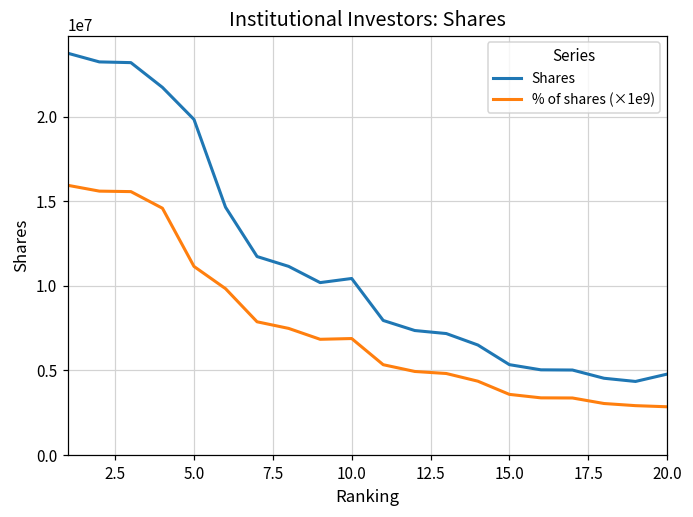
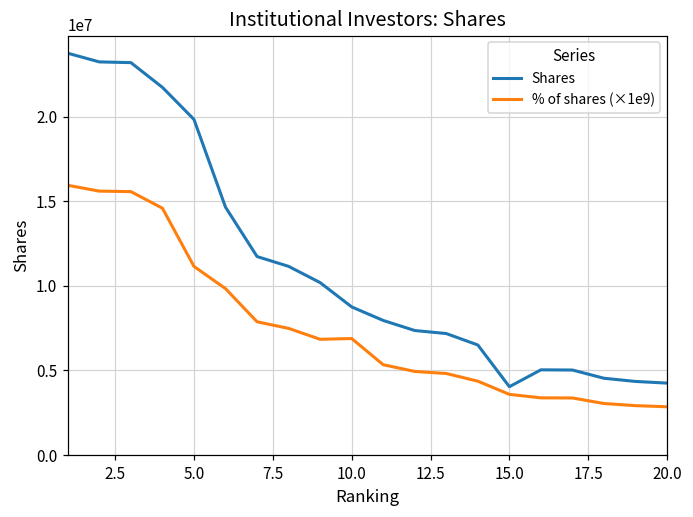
  {
    "Shares": {
      "5.0": 19800000,
-     "10.0": 10400000,
-     "15.0": 5300000,
-     "20.0": 4800000
+     "10.0": 8800000,
+     "15.0": 4000000,
+     "20.0": 4300000
    },
    "% of shares (×1e9)": {
      "5.0": 11100000,
      "10.0": 6900000,
      "15.0": 3600000,
      "20.0": 2900000
    }
  }
